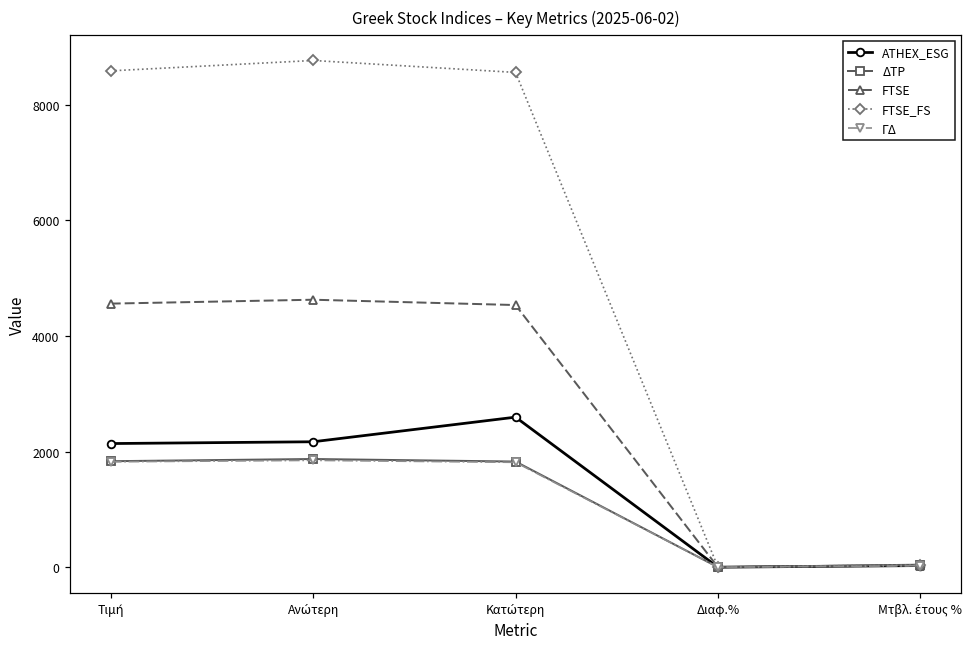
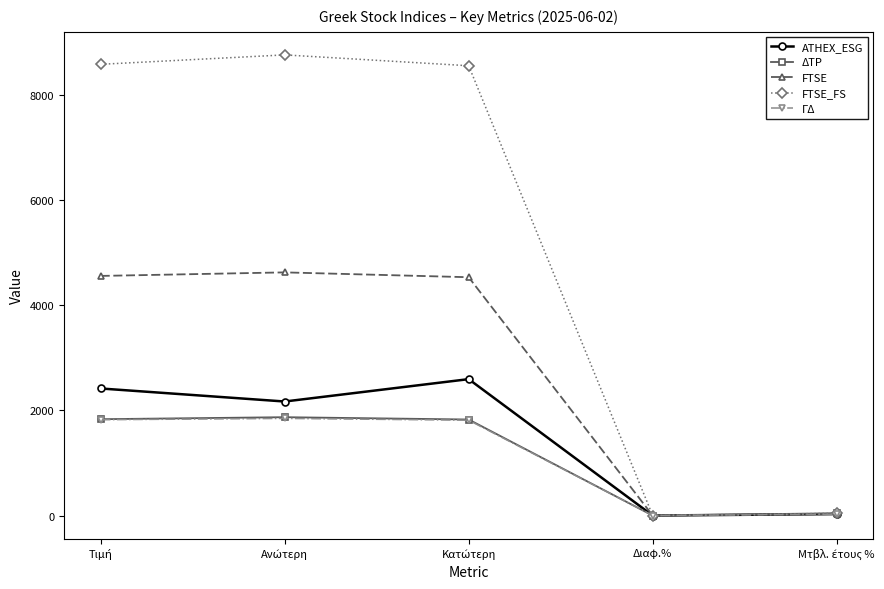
  {
    "ATHEX_ESG": {
-     "Τιμή": 2100,
+     "Τιμή": 2400,
      "Ανώτερη": 2200,
      "Κατώτερη": 2600
    }
  }
